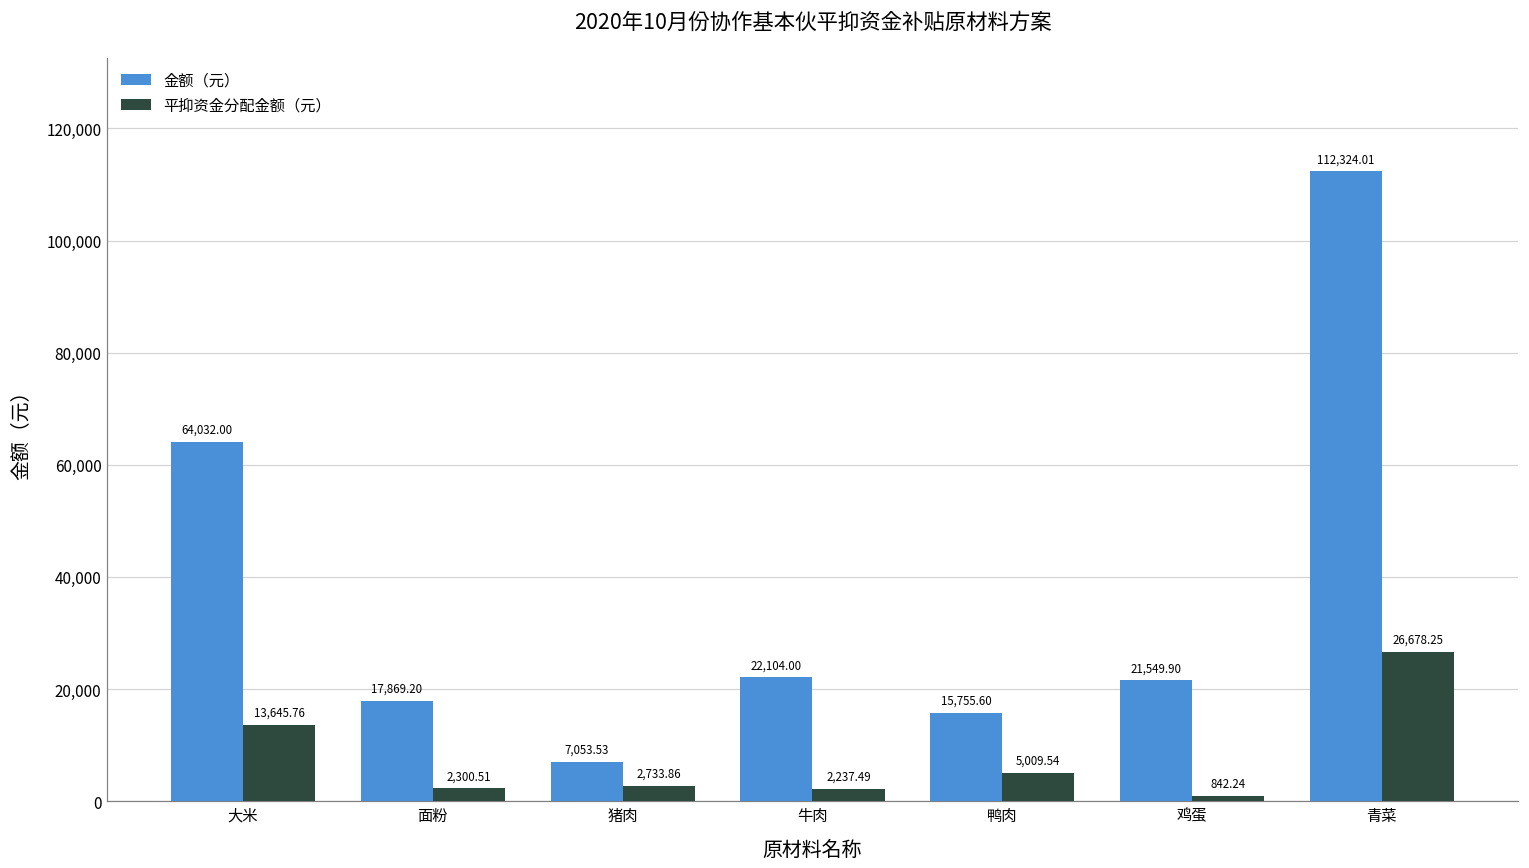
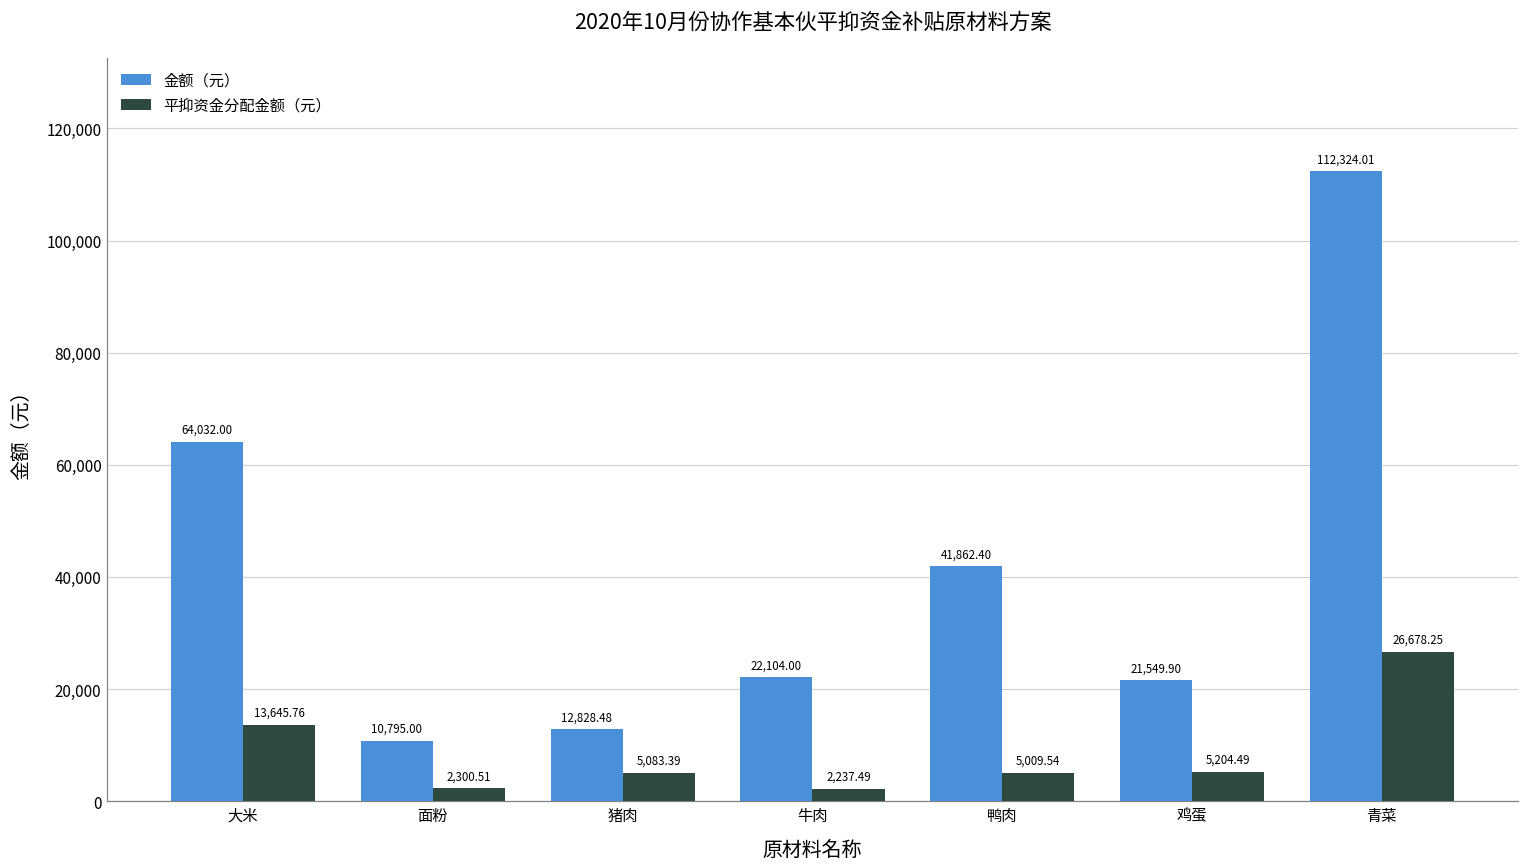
  {
    "金额（元）": {
      "大米": "64,032.00",
-     "面粉": "17,869.20",
-     "猪肉": "7,053.53",
+     "面粉": "10,795.00",
+     "猪肉": "12,828.48",
      "牛肉": "22,104.00",
-     "鸭肉": "15,755.60",
+     "鸭肉": "41,862.40",
      "鸡蛋": "21,549.90",
      "青菜": "112,324.01"
    },
    "平抑资金分配金额（元）": {
      "大米": "13,645.76",
      "面粉": "2,300.51",
-     "猪肉": "2,733.86",
+     "猪肉": "5,083.39",
      "牛肉": "2,237.49",
      "鸭肉": "5,009.54",
-     "鸡蛋": "842.24",
+     "鸡蛋": "5,204.49",
      "青菜": "26,678.25"
    }
  }
